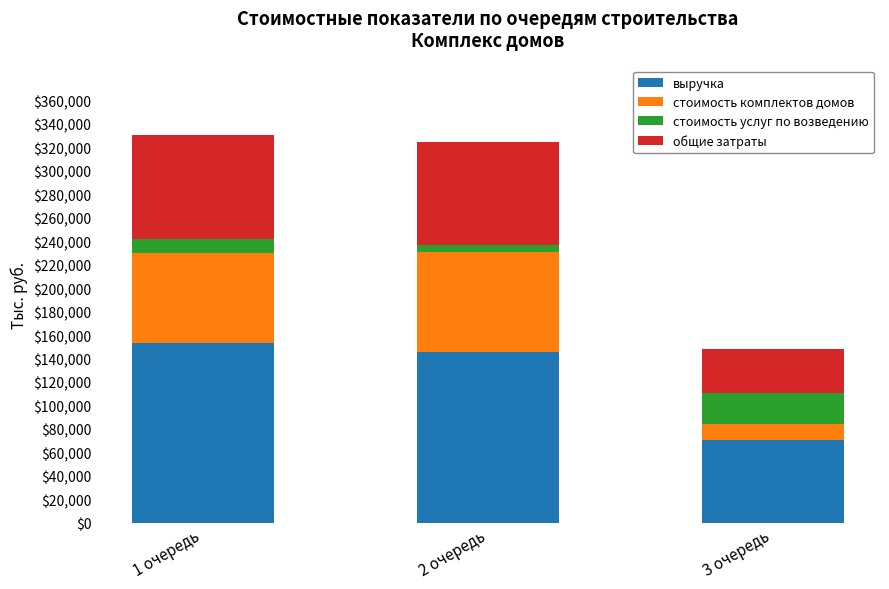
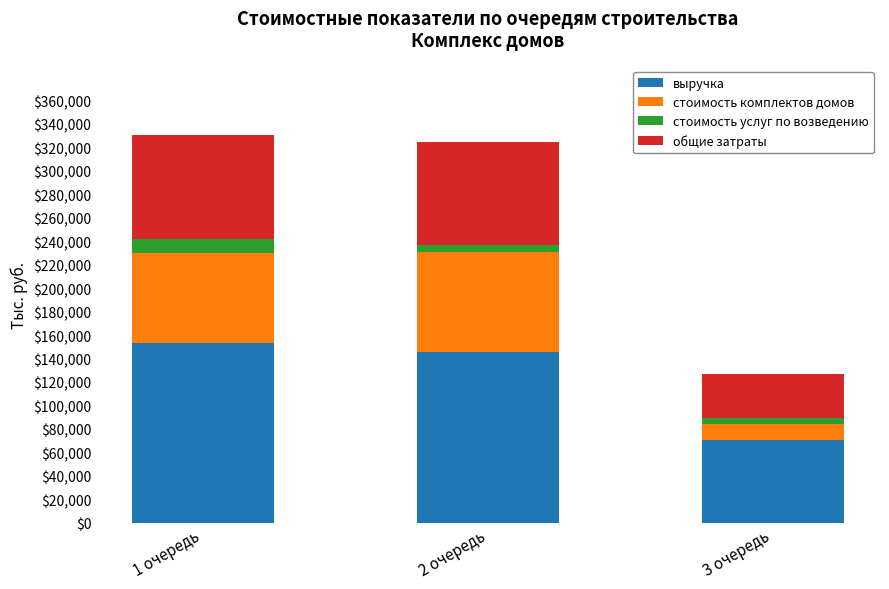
  {
    "выручка": {
      "1 очередь": "$153,000",
      "2 очередь": "$146,000",
      "3 очередь": "$71,000"
    },
    "стоимость комплектов домов": {
      "1 очередь": "$77,000",
      "2 очередь": "$85,000",
      "3 очередь": "$14,000"
    },
    "стоимость услуг по возведению": {
      "1 очередь": "$12,000",
      "2 очередь": "$6,000",
-     "3 очередь": "$26,000"
+     "3 очередь": "$5,000"
    },
    "общие затраты": {
      "1 очередь": "$89,000",
      "2 очередь": "$89,000",
      "3 очередь": "$38,000"
    }
  }
